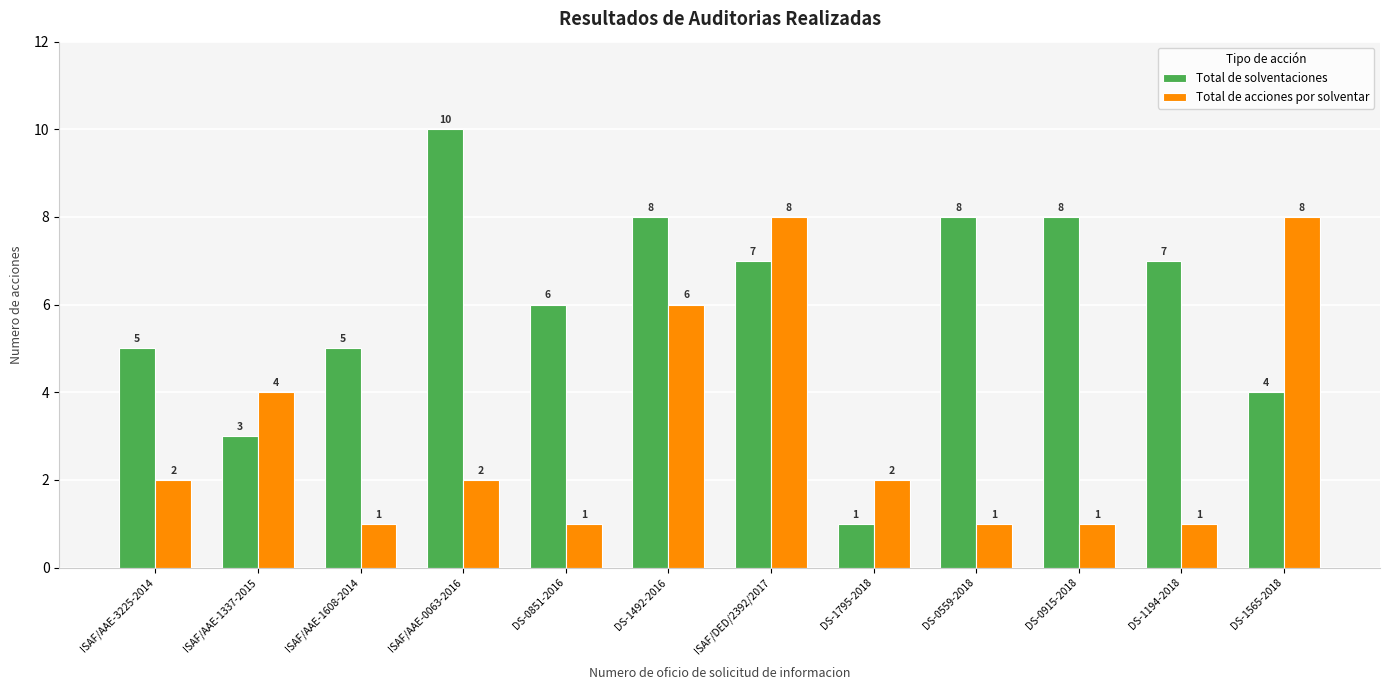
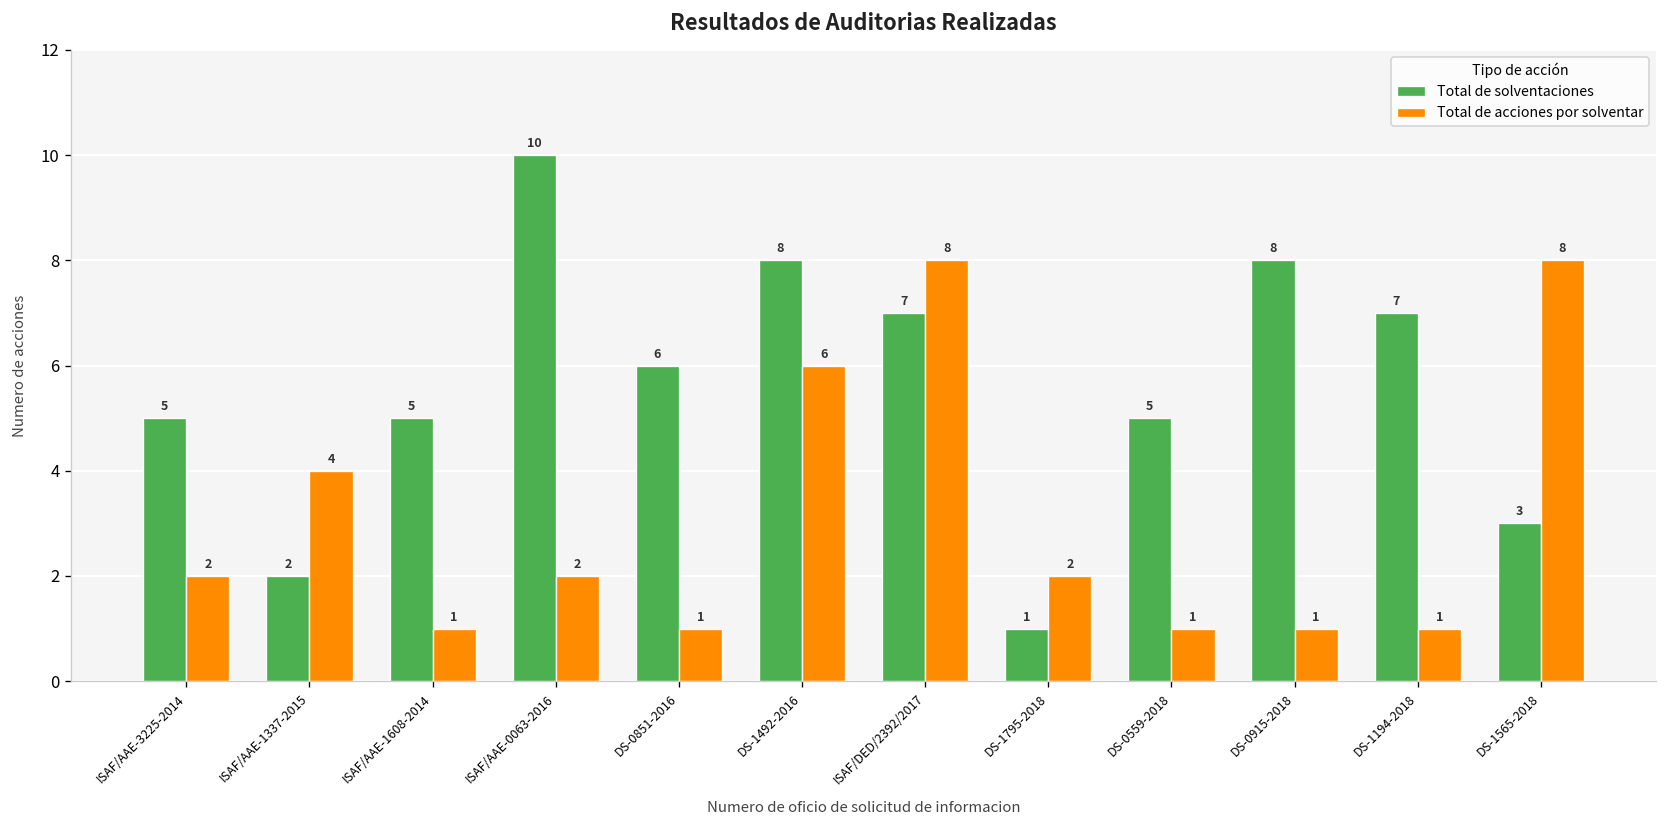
  {
    "Total de solventaciones": {
      "ISAF/AAE-3225-2014": 5,
-     "ISAF/AAE-1337-2015": 3,
+     "ISAF/AAE-1337-2015": 2,
      "ISAF/AAE-1608-2014": 5,
      "ISAF/AAE-0063-2016": 10,
      "DS-0851-2016": 6,
      "DS-1492-2016": 8,
      "ISAF/DED/2392/2017": 7,
      "DS-1795-2018": 1,
-     "DS-0559-2018": 8,
+     "DS-0559-2018": 5,
      "DS-0915-2018": 8,
      "DS-1194-2018": 7,
-     "DS-1565-2018": 4
+     "DS-1565-2018": 3
    },
    "Total de acciones por solventar": {
      "ISAF/AAE-3225-2014": 2,
      "ISAF/AAE-1337-2015": 4,
      "ISAF/AAE-1608-2014": 1,
      "ISAF/AAE-0063-2016": 2,
      "DS-0851-2016": 1,
      "DS-1492-2016": 6,
      "ISAF/DED/2392/2017": 8,
      "DS-1795-2018": 2,
      "DS-0559-2018": 1,
      "DS-0915-2018": 1,
      "DS-1194-2018": 1,
      "DS-1565-2018": 8
    }
  }
